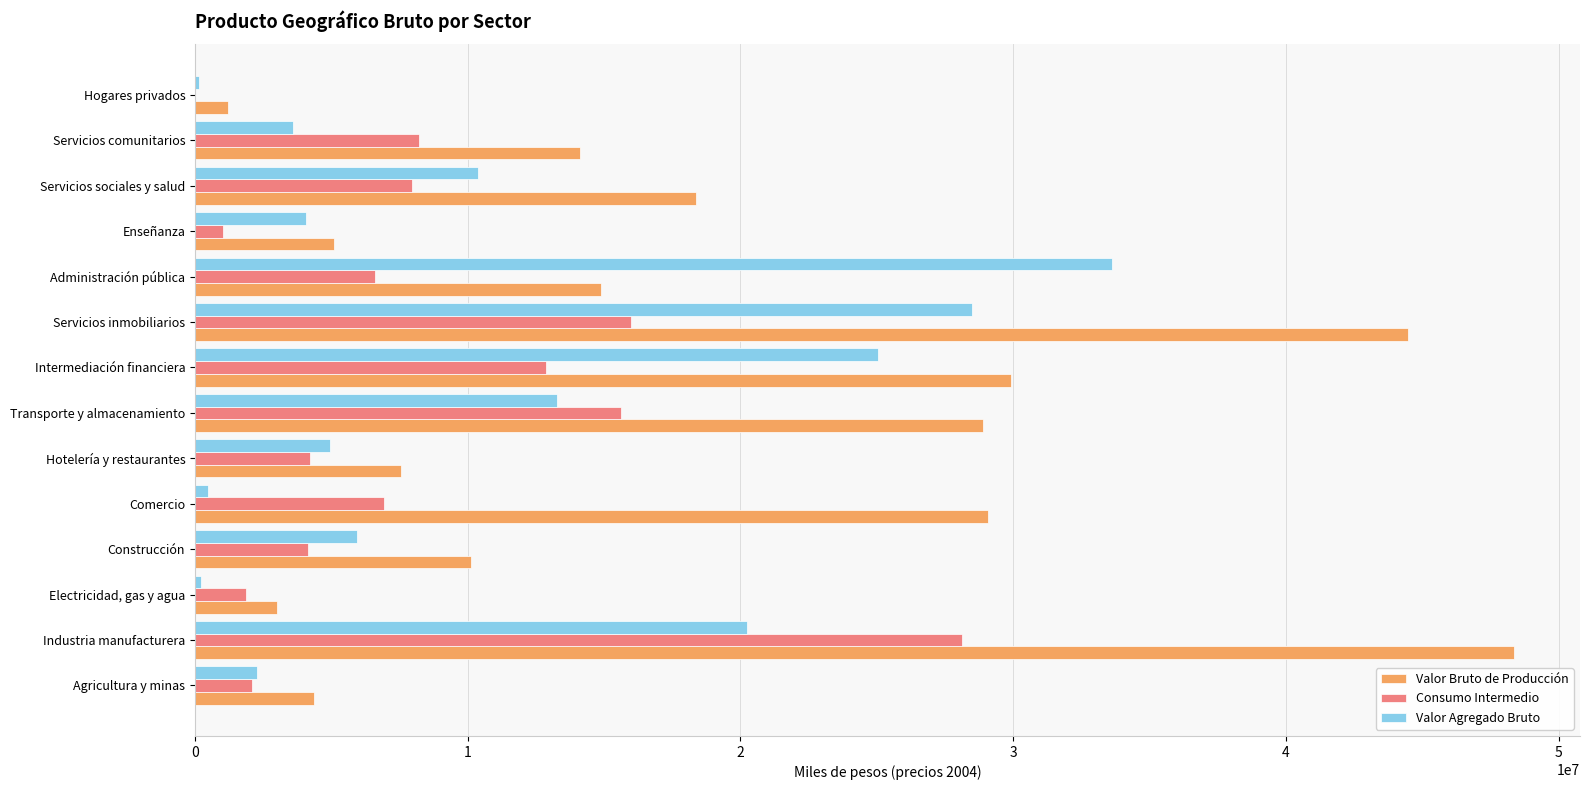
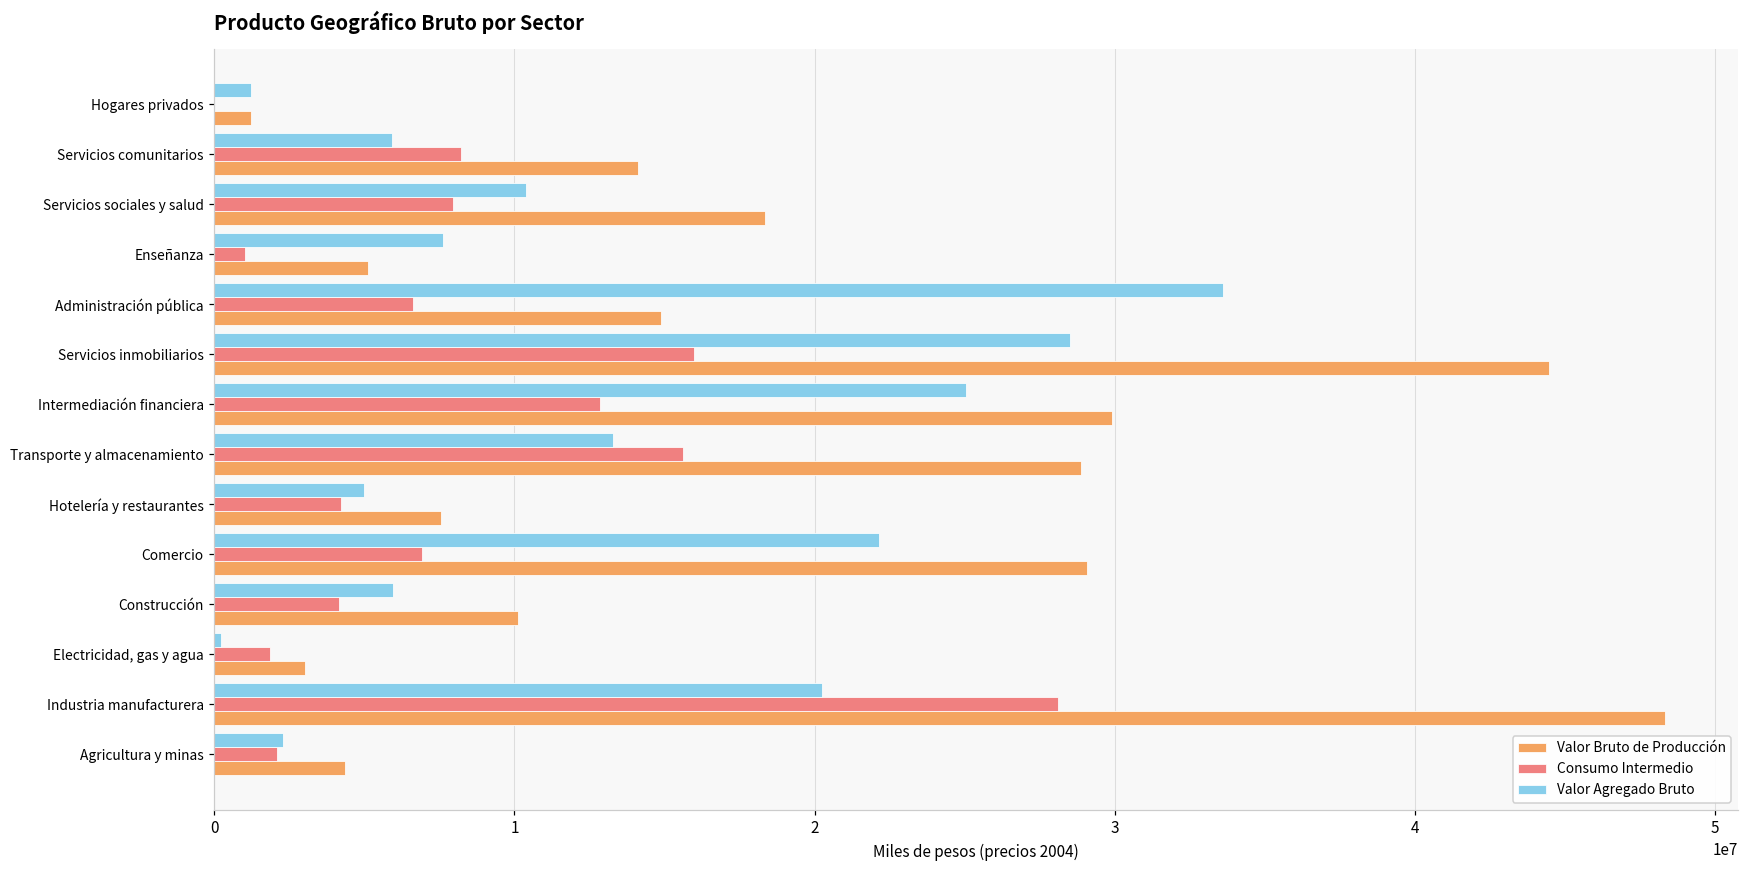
  {
    "Valor Agregado Bruto": {
-     "Hogares privados": 200000,
-     "Servicios comunitarios": 3600000,
+     "Hogares privados": 1200000,
+     "Servicios comunitarios": 5900000,
      "Servicios sociales y salud": 10400000,
-     "Enseñanza": 4100000,
+     "Enseñanza": 7600000,
      "Administración pública": 33600000,
      "Servicios inmobiliarios": 28500000,
      "Intermediación financiera": 25000000,
      "Transporte y almacenamiento": 13300000,
      "Hotelería y restaurantes": 5000000,
-     "Comercio": 500000,
+     "Comercio": 22200000,
      "Construcción": 6000000,
      "Electricidad, gas y agua": 200000,
      "Industria manufacturera": 20200000,
      "Agricultura y minas": 2300000
    }
  }
